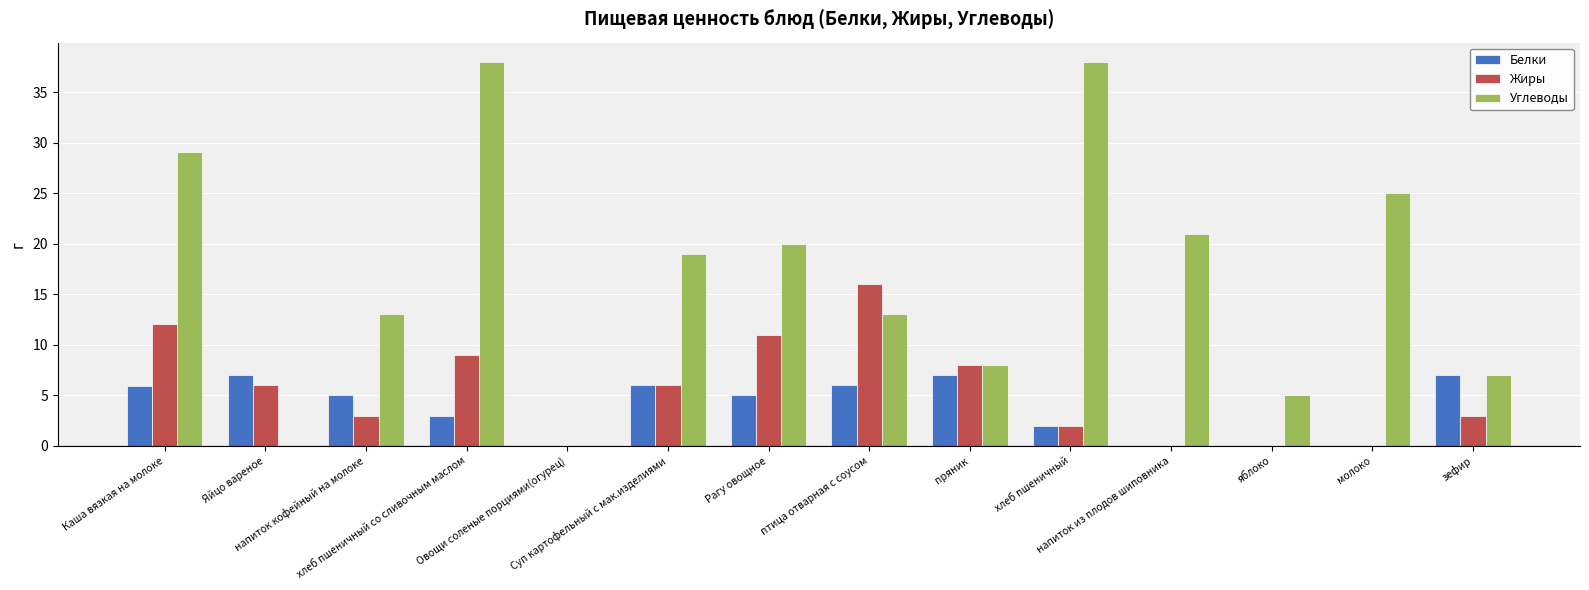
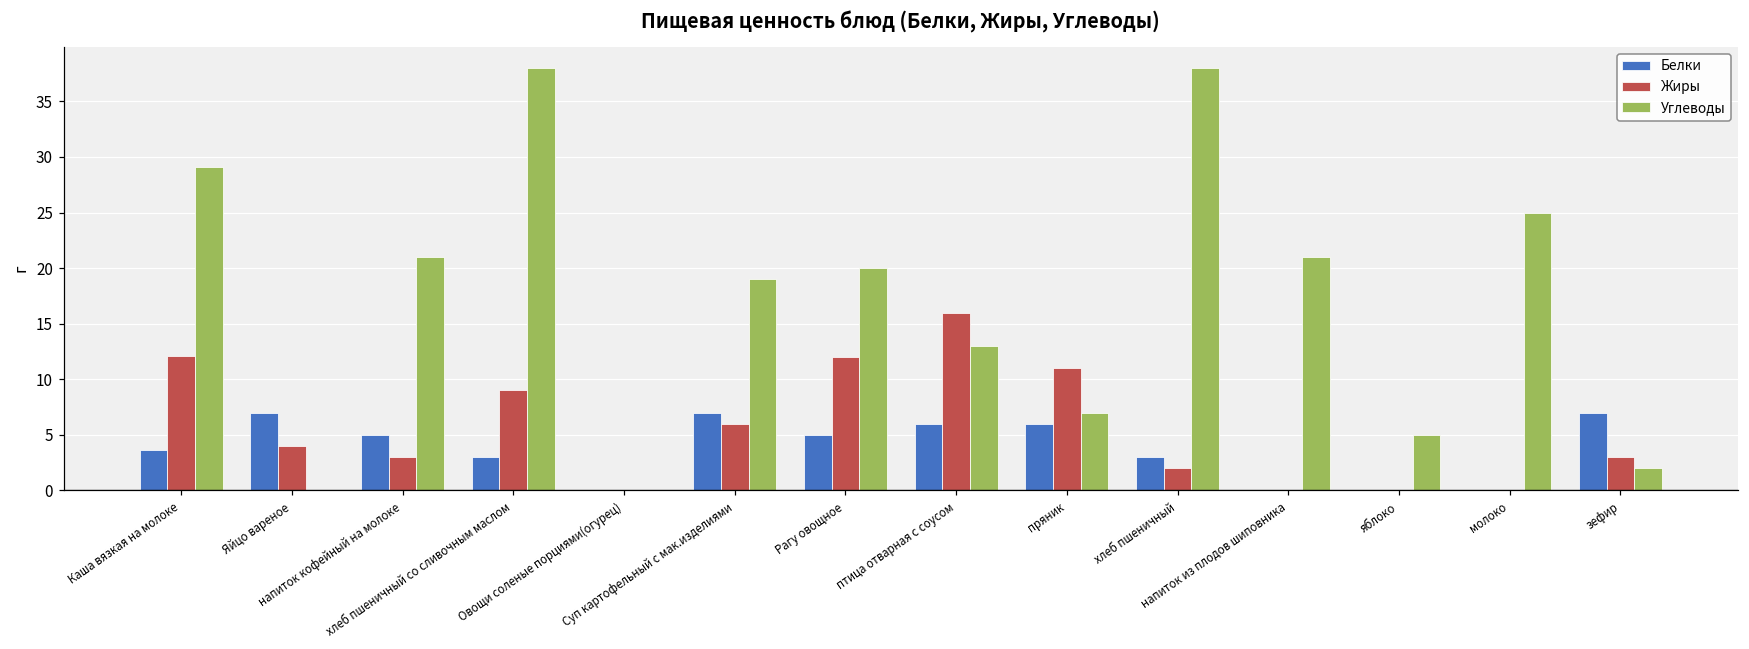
  {
    "Белки": {
-     "Каша вязкая на молоке": 6.0,
+     "Каша вязкая на молоке": 3.6,
      "Яйцо вареное": 7.0,
      "напиток кофейный на молоке": 5.0,
      "хлеб пшеничный со сливочным маслом": 3.0,
      "Овощи соленые порциями(огурец)": 0.0,
-     "Суп картофельный с мак.изделиями": 6,
+     "Суп картофельный с мак.изделиями": 7,
      "Рагу овощное": 5.0,
      "птица отварная с соусом": 6.0,
-     "пряник": 7,
-     "хлеб пшеничный": 2,
+     "пряник": 6,
+     "хлеб пшеничный": 3,
      "напиток из плодов шиповника": 0.0,
      "яблоко": 0.0,
      "молоко": 0.0,
      "зефир": 7.0
    },
    "Жиры": {
      "Каша вязкая на молоке": 12,
-     "Яйцо вареное": 6,
+     "Яйцо вареное": 4,
      "напиток кофейный на молоке": 3,
      "хлеб пшеничный со сливочным маслом": 9,
      "Овощи соленые порциями(огурец)": 0,
      "Суп картофельный с мак.изделиями": 6,
-     "Рагу овощное": 11,
+     "Рагу овощное": 12,
      "птица отварная с соусом": 16,
-     "пряник": 8,
+     "пряник": 11,
      "хлеб пшеничный": 2,
      "напиток из плодов шиповника": 0,
      "яблоко": 0,
      "молоко": 0,
      "зефир": 3
    },
    "Углеводы": {
      "Каша вязкая на молоке": 29,
      "Яйцо вареное": 0,
-     "напиток кофейный на молоке": 13,
+     "напиток кофейный на молоке": 21,
      "хлеб пшеничный со сливочным маслом": 38,
      "Овощи соленые порциями(огурец)": 0,
      "Суп картофельный с мак.изделиями": 19,
      "Рагу овощное": 20,
      "птица отварная с соусом": 13,
-     "пряник": 8,
+     "пряник": 7,
      "хлеб пшеничный": 38,
      "напиток из плодов шиповника": 21,
      "яблоко": 5,
      "молоко": 25,
-     "зефир": 7
+     "зефир": 2
    }
  }
